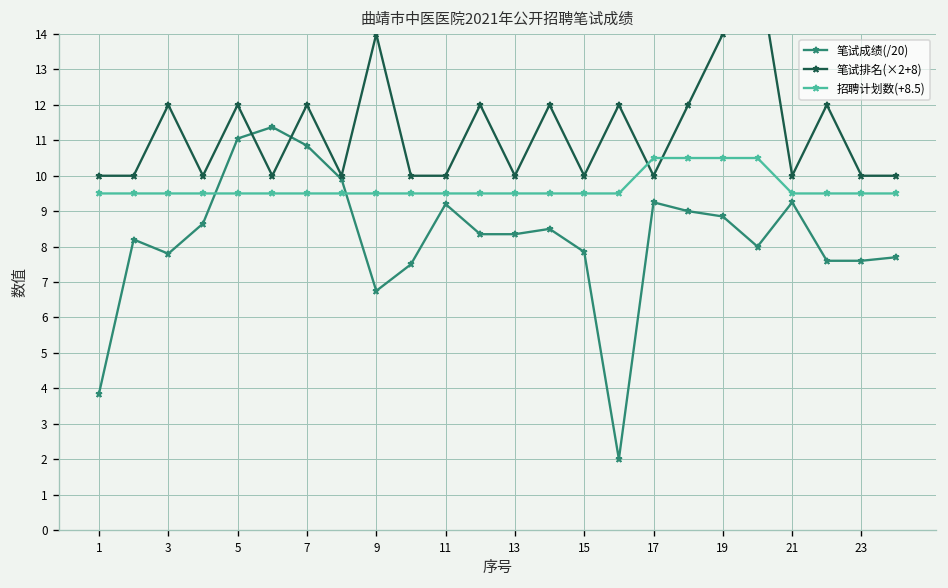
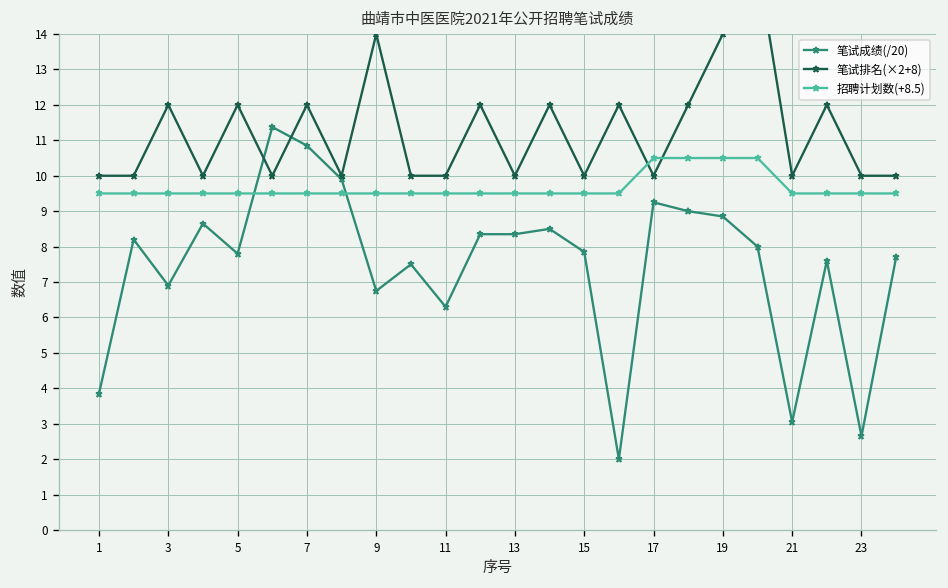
  {
    "笔试成绩(/20)": {
      "1": 3.9,
-     "3": 7.8,
-     "5": 11.1,
+     "3": 6.9,
+     "5": 7.8,
      "7": 10.9,
      "9": 6.8,
-     "11": 9.2,
+     "11": 6.3,
      "13": 8.4,
      "15": 7.9,
      "17": 9.3,
      "19": 8.9,
-     "21": 9.3,
-     "23": 7.6
+     "21": 3.1,
+     "23": 2.7
    },
    "笔试排名(×2+8)": {
      "1": 10.0,
      "3": 12.0,
      "5": 12.0,
      "7": 12.0,
      "9": 14.0,
      "11": 10.0,
      "13": 10.0,
      "15": 10.0,
      "17": 10.0,
      "19": 14.0,
      "21": 10.0,
      "23": 10.0
    },
    "招聘计划数(+8.5)": {
      "1": 9.5,
      "3": 9.5,
      "5": 9.5,
      "7": 9.5,
      "9": 9.5,
      "11": 9.5,
      "13": 9.5,
      "15": 9.5,
      "17": 10.5,
      "19": 10.5,
      "21": 9.5,
      "23": 9.5
    }
  }
